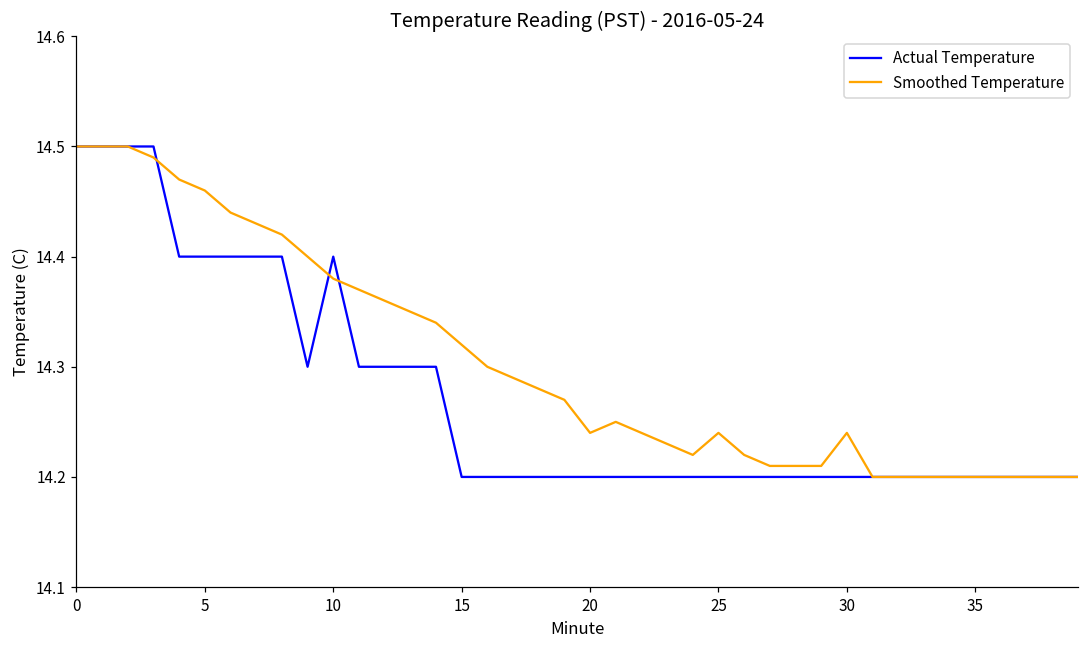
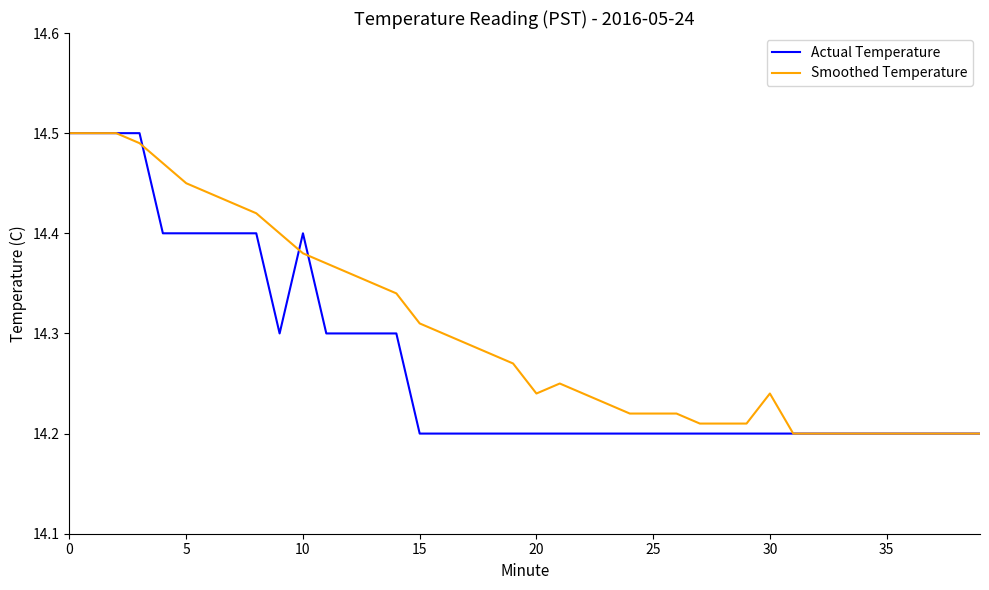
  {
    "Actual Temperature": {
      "5": 14.40,
      "10": 14.40,
      "15": 14.20,
      "20": 14.20,
      "25": 14.20,
      "30": 14.20
    },
    "Smoothed Temperature": {
-     "5": 14.46,
+     "5": 14.45,
      "10": 14.38,
-     "15": 14.32,
+     "15": 14.31,
      "20": 14.24,
-     "25": 14.24,
+     "25": 14.22,
      "30": 14.24
    }
  }
